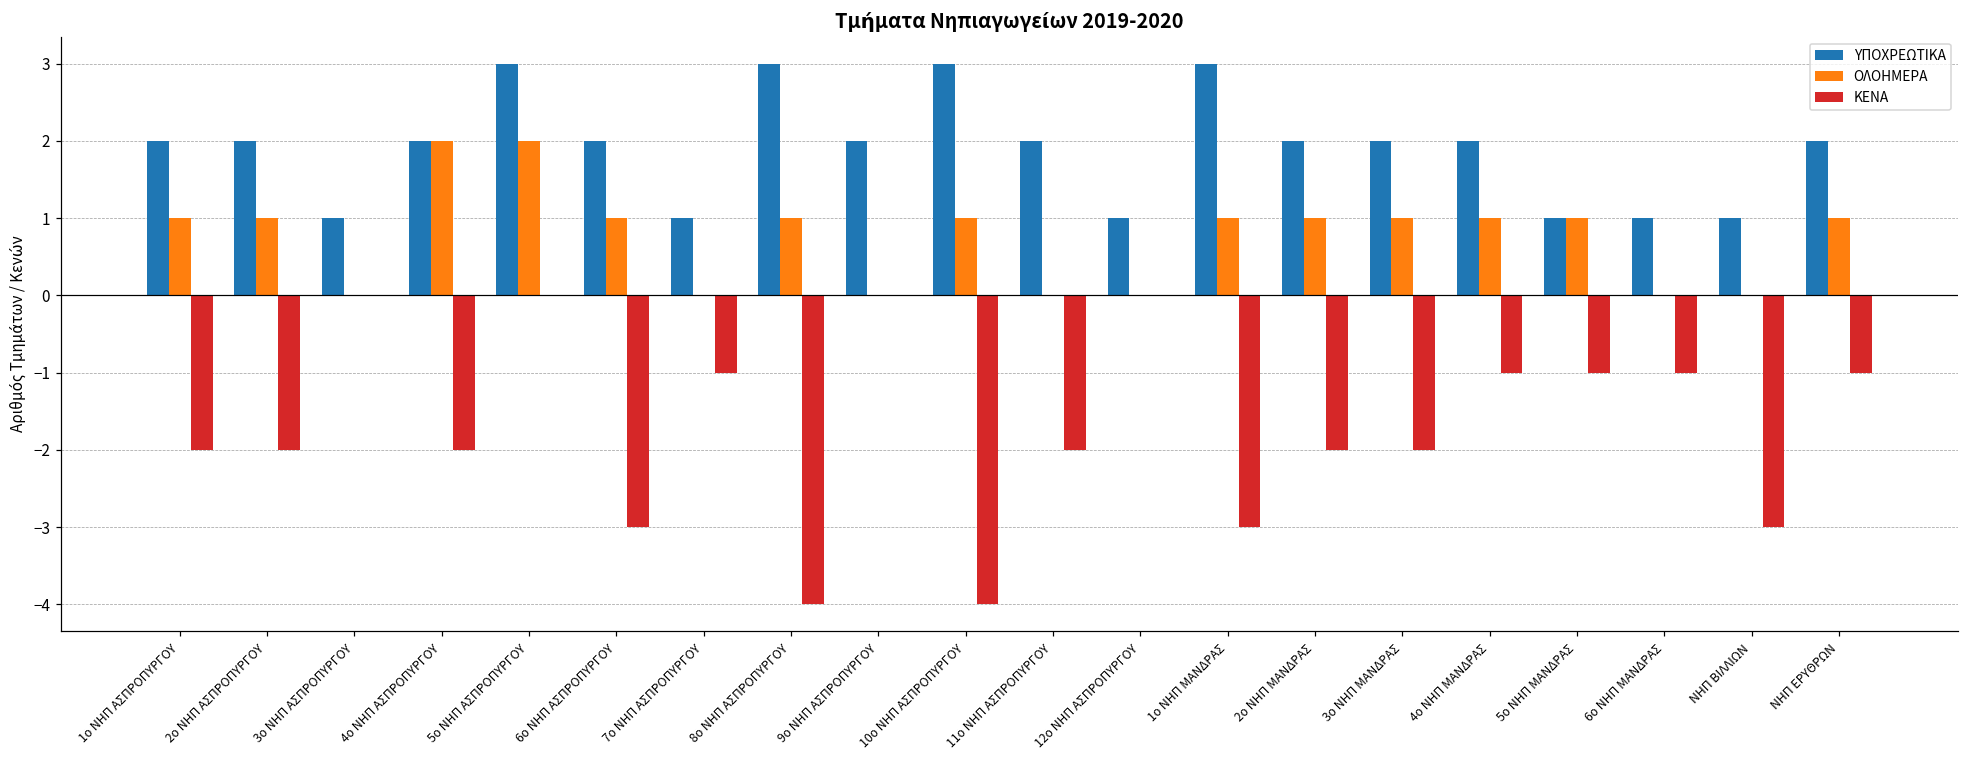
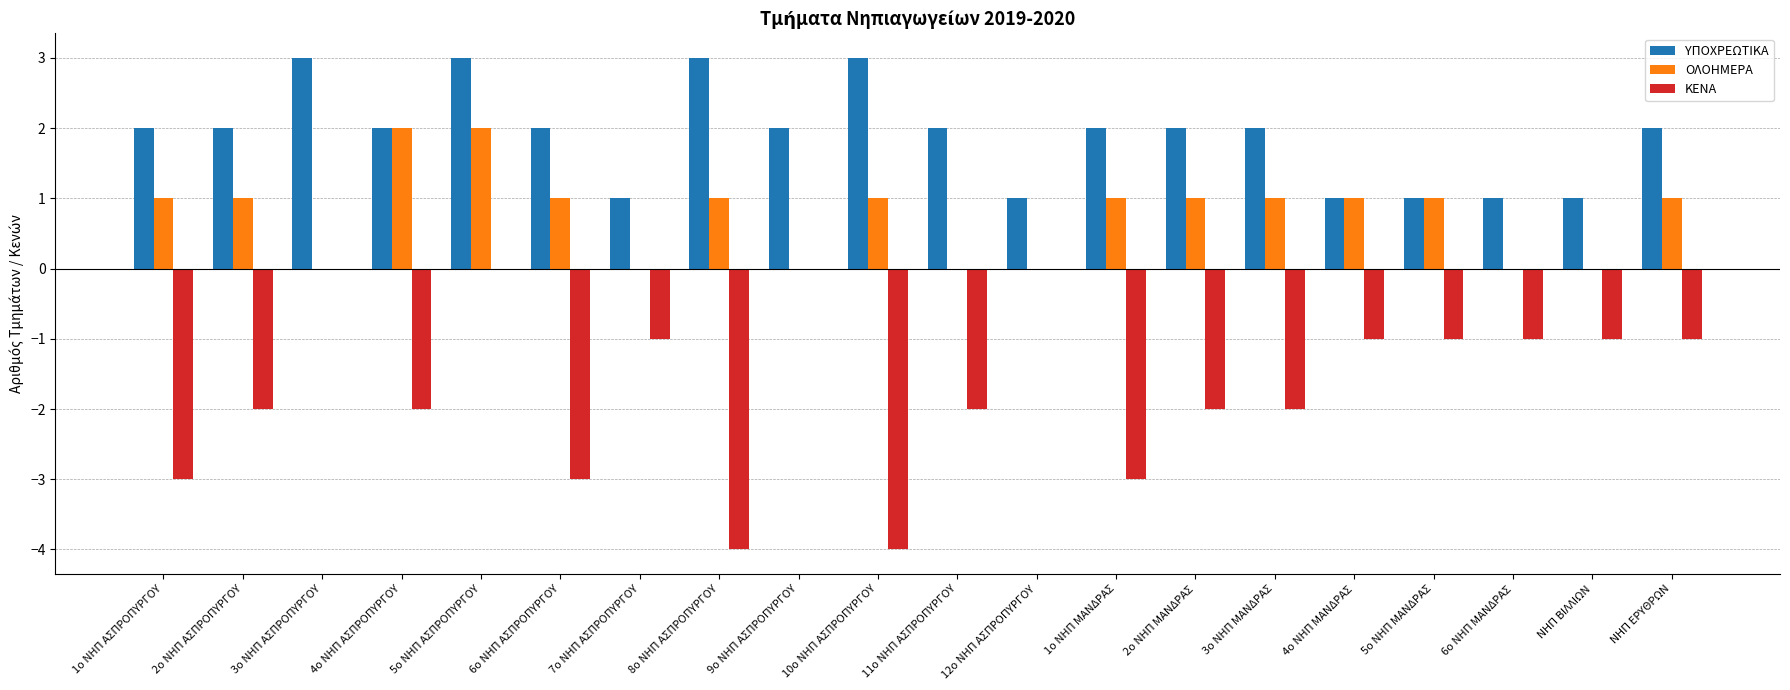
  {
    "ΥΠΟΧΡΕΩΤΙΚΑ": {
      "1ο ΝΗΠ ΑΣΠΡΟΠΥΡΓΟΥ": 2,
      "2ο ΝΗΠ ΑΣΠΡΟΠΥΡΓΟΥ": 2,
-     "3ο ΝΗΠ ΑΣΠΡΟΠΥΡΓΟΥ": 1,
+     "3ο ΝΗΠ ΑΣΠΡΟΠΥΡΓΟΥ": 3,
      "4ο ΝΗΠ ΑΣΠΡΟΠΥΡΓΟΥ": 2,
      "5ο ΝΗΠ ΑΣΠΡΟΠΥΡΓΟΥ": 3,
      "6ο ΝΗΠ ΑΣΠΡΟΠΥΡΓΟΥ": 2,
      "7ο ΝΗΠ ΑΣΠΡΟΠΥΡΓΟΥ": 1,
      "8ο ΝΗΠ ΑΣΠΡΟΠΥΡΓΟΥ": 3,
      "9ο ΝΗΠ ΑΣΠΡΟΠΥΡΓΟΥ": 2,
      "10ο ΝΗΠ ΑΣΠΡΟΠΥΡΓΟΥ": 3,
      "11ο ΝΗΠ ΑΣΠΡΟΠΥΡΓΟΥ": 2,
      "12ο ΝΗΠ ΑΣΠΡΟΠΥΡΓΟΥ": 1,
-     "1ο ΝΗΠ ΜΑΝΔΡΑΣ": 3,
+     "1ο ΝΗΠ ΜΑΝΔΡΑΣ": 2,
      "2ο ΝΗΠ ΜΑΝΔΡΑΣ": 2,
      "3ο ΝΗΠ ΜΑΝΔΡΑΣ": 2,
-     "4ο ΝΗΠ ΜΑΝΔΡΑΣ": 2,
+     "4ο ΝΗΠ ΜΑΝΔΡΑΣ": 1,
      "5ο ΝΗΠ ΜΑΝΔΡΑΣ": 1,
      "6ο ΝΗΠ ΜΑΝΔΡΑΣ": 1,
      "ΝΗΠ ΒΙΛΛΙΩΝ": 1,
      "ΝΗΠ ΕΡΥΘΡΩΝ": 2
    },
    "ΟΛΟΗΜΕΡΑ": {
      "1ο ΝΗΠ ΑΣΠΡΟΠΥΡΓΟΥ": 1,
      "2ο ΝΗΠ ΑΣΠΡΟΠΥΡΓΟΥ": 1,
      "3ο ΝΗΠ ΑΣΠΡΟΠΥΡΓΟΥ": 0,
      "4ο ΝΗΠ ΑΣΠΡΟΠΥΡΓΟΥ": 2,
      "5ο ΝΗΠ ΑΣΠΡΟΠΥΡΓΟΥ": 2,
      "6ο ΝΗΠ ΑΣΠΡΟΠΥΡΓΟΥ": 1,
      "7ο ΝΗΠ ΑΣΠΡΟΠΥΡΓΟΥ": 0,
      "8ο ΝΗΠ ΑΣΠΡΟΠΥΡΓΟΥ": 1,
      "9ο ΝΗΠ ΑΣΠΡΟΠΥΡΓΟΥ": 0,
      "10ο ΝΗΠ ΑΣΠΡΟΠΥΡΓΟΥ": 1,
      "11ο ΝΗΠ ΑΣΠΡΟΠΥΡΓΟΥ": 0,
      "12ο ΝΗΠ ΑΣΠΡΟΠΥΡΓΟΥ": 0,
      "1ο ΝΗΠ ΜΑΝΔΡΑΣ": 1,
      "2ο ΝΗΠ ΜΑΝΔΡΑΣ": 1,
      "3ο ΝΗΠ ΜΑΝΔΡΑΣ": 1,
      "4ο ΝΗΠ ΜΑΝΔΡΑΣ": 1,
      "5ο ΝΗΠ ΜΑΝΔΡΑΣ": 1,
      "6ο ΝΗΠ ΜΑΝΔΡΑΣ": 0,
      "ΝΗΠ ΒΙΛΛΙΩΝ": 0,
      "ΝΗΠ ΕΡΥΘΡΩΝ": 1
    },
    "ΚΕΝΑ": {
-     "1ο ΝΗΠ ΑΣΠΡΟΠΥΡΓΟΥ": -2,
+     "1ο ΝΗΠ ΑΣΠΡΟΠΥΡΓΟΥ": -3,
      "2ο ΝΗΠ ΑΣΠΡΟΠΥΡΓΟΥ": -2,
      "3ο ΝΗΠ ΑΣΠΡΟΠΥΡΓΟΥ": 0,
      "4ο ΝΗΠ ΑΣΠΡΟΠΥΡΓΟΥ": -2,
      "5ο ΝΗΠ ΑΣΠΡΟΠΥΡΓΟΥ": 0,
      "6ο ΝΗΠ ΑΣΠΡΟΠΥΡΓΟΥ": -3,
      "7ο ΝΗΠ ΑΣΠΡΟΠΥΡΓΟΥ": -1,
      "8ο ΝΗΠ ΑΣΠΡΟΠΥΡΓΟΥ": -4,
      "9ο ΝΗΠ ΑΣΠΡΟΠΥΡΓΟΥ": 0,
      "10ο ΝΗΠ ΑΣΠΡΟΠΥΡΓΟΥ": -4,
      "11ο ΝΗΠ ΑΣΠΡΟΠΥΡΓΟΥ": -2,
      "12ο ΝΗΠ ΑΣΠΡΟΠΥΡΓΟΥ": 0,
      "1ο ΝΗΠ ΜΑΝΔΡΑΣ": -3,
      "2ο ΝΗΠ ΜΑΝΔΡΑΣ": -2,
      "3ο ΝΗΠ ΜΑΝΔΡΑΣ": -2,
      "4ο ΝΗΠ ΜΑΝΔΡΑΣ": -1,
      "5ο ΝΗΠ ΜΑΝΔΡΑΣ": -1,
      "6ο ΝΗΠ ΜΑΝΔΡΑΣ": -1,
-     "ΝΗΠ ΒΙΛΛΙΩΝ": -3,
+     "ΝΗΠ ΒΙΛΛΙΩΝ": -1,
      "ΝΗΠ ΕΡΥΘΡΩΝ": -1
    }
  }
